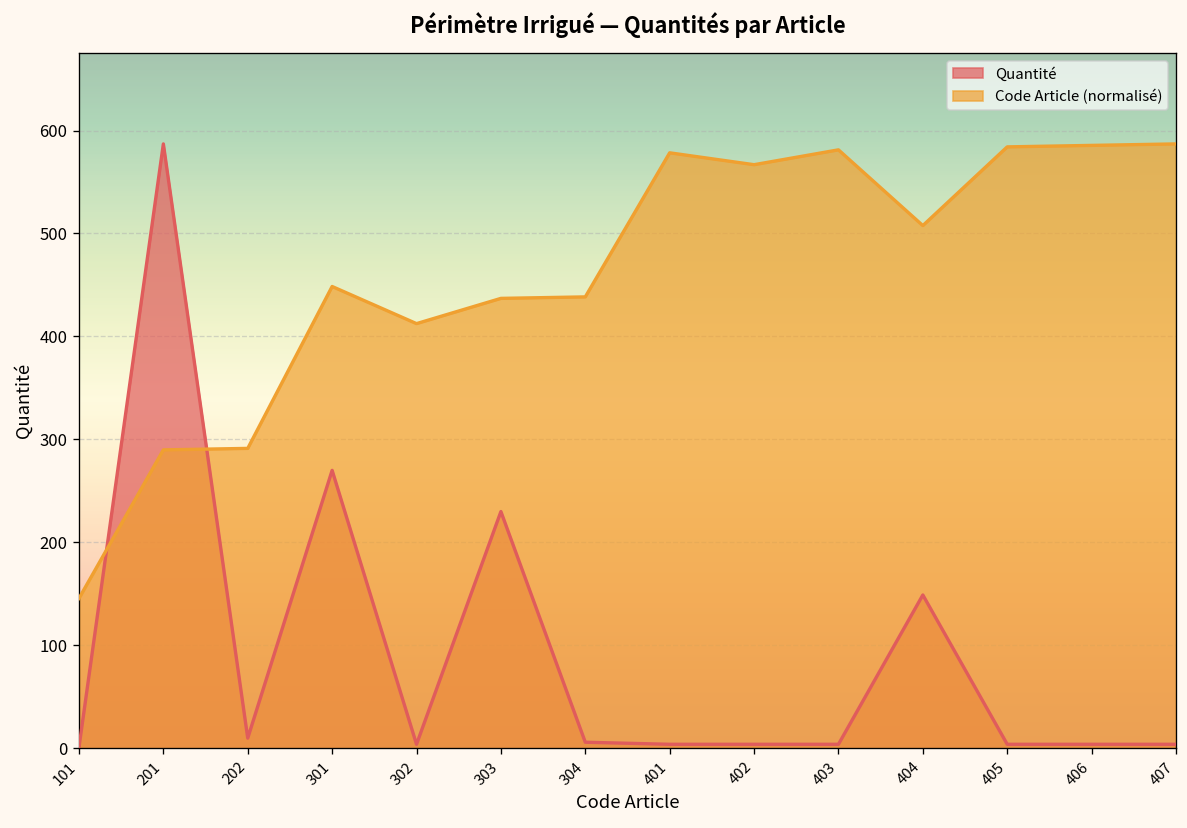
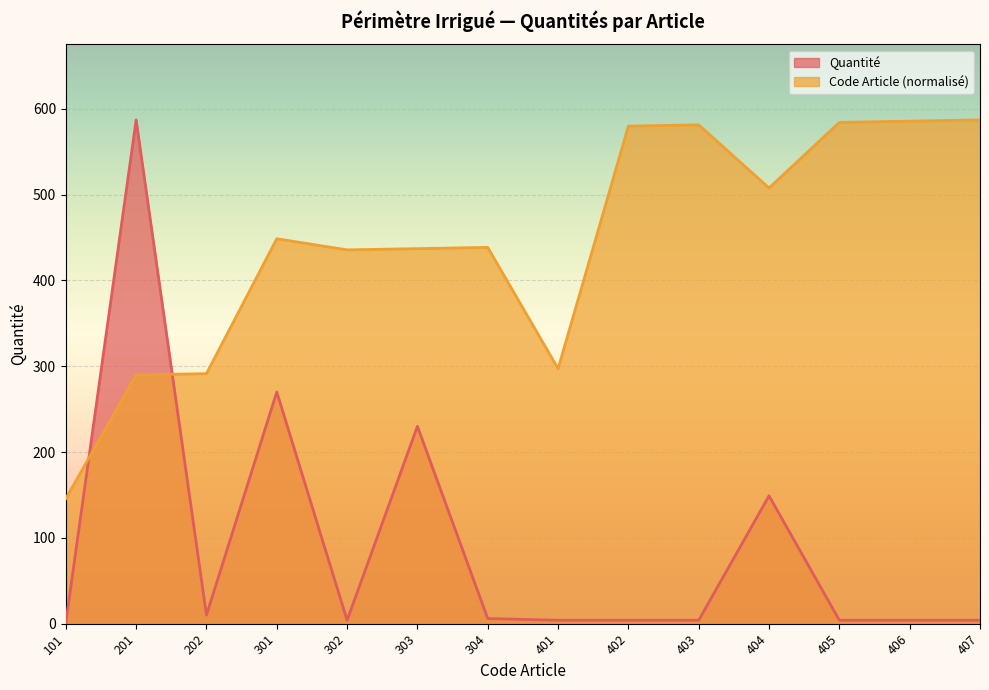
  {
    "Quantité": {
      "101": 0,
      "201": 590,
      "202": 10,
      "301": 270,
      "302": 0,
      "303": 230,
      "304": 10,
      "401": 0,
      "402": 0,
      "403": 0,
      "404": 150,
      "405": 0,
      "406": 0,
      "407": 0
    },
    "Code Article (normalisé)": {
      "101": 150,
      "201": 290,
      "202": 290,
      "301": 450,
-     "302": 410,
+     "302": 440,
      "303": 440,
      "304": 440,
-     "401": 580,
-     "402": 570,
+     "401": 300,
+     "402": 580,
      "403": 580,
      "404": 510,
      "405": 580,
      "406": 590,
      "407": 590
    }
  }
